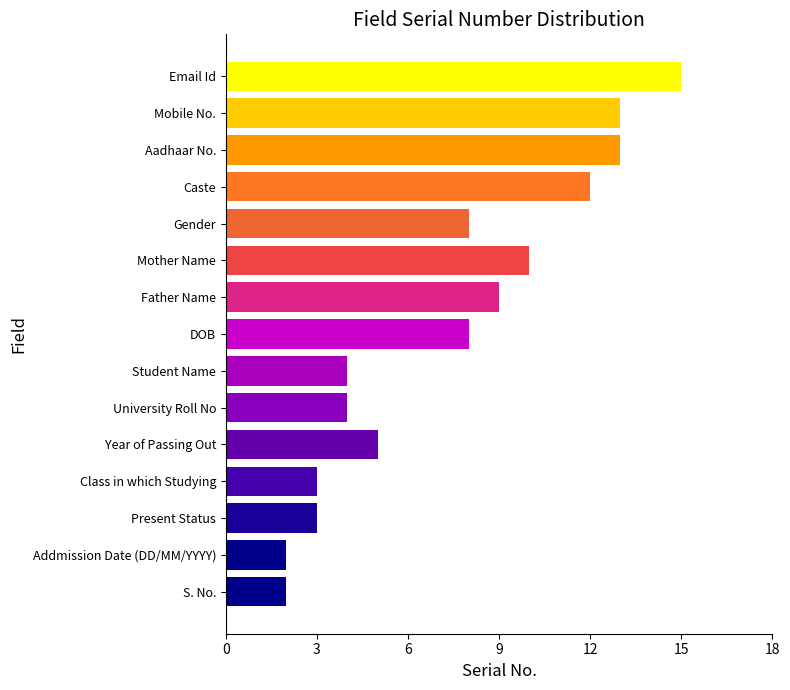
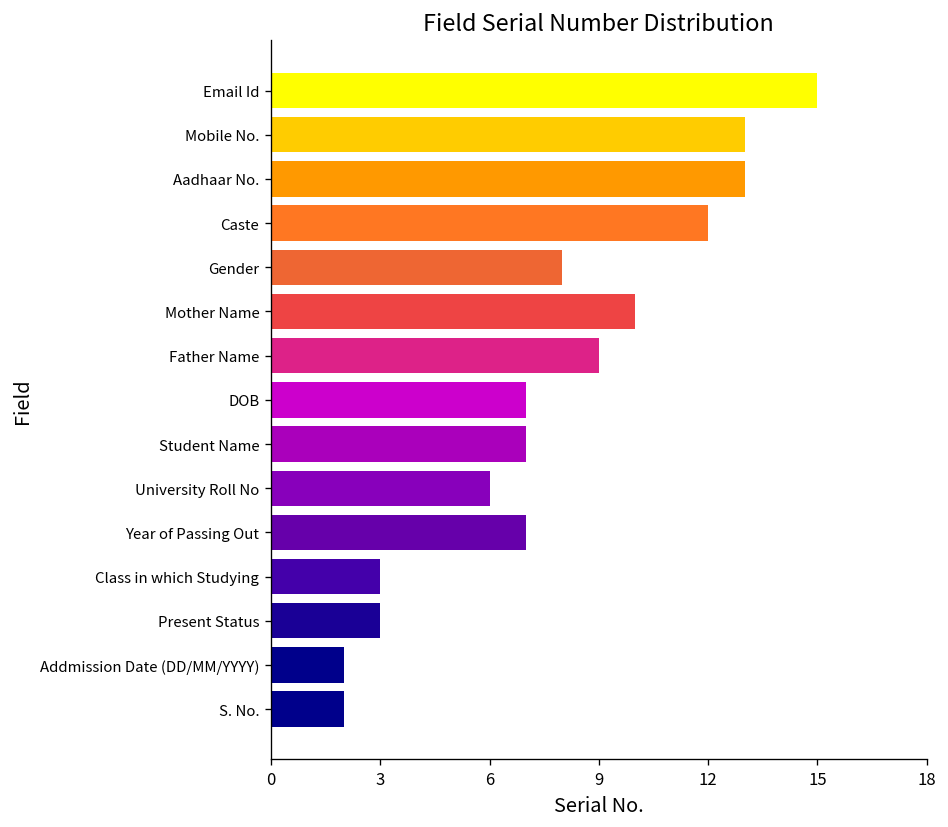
  {
    "Email Id": 15,
    "Mobile No.": 13,
    "Aadhaar No.": 13,
    "Caste": 12,
    "Gender": 8,
    "Mother Name": 10,
    "Father Name": 9,
-   "DOB": 8,
-   "Student Name": 4,
-   "University Roll No": 4,
-   "Year of Passing Out": 5,
+   "DOB": 7,
+   "Student Name": 7,
+   "University Roll No": 6,
+   "Year of Passing Out": 7,
    "Class in which Studying": 3,
    "Present Status": 3,
    "Addmission Date (DD/MM/YYYY)": 2,
    "S. No.": 2
  }
